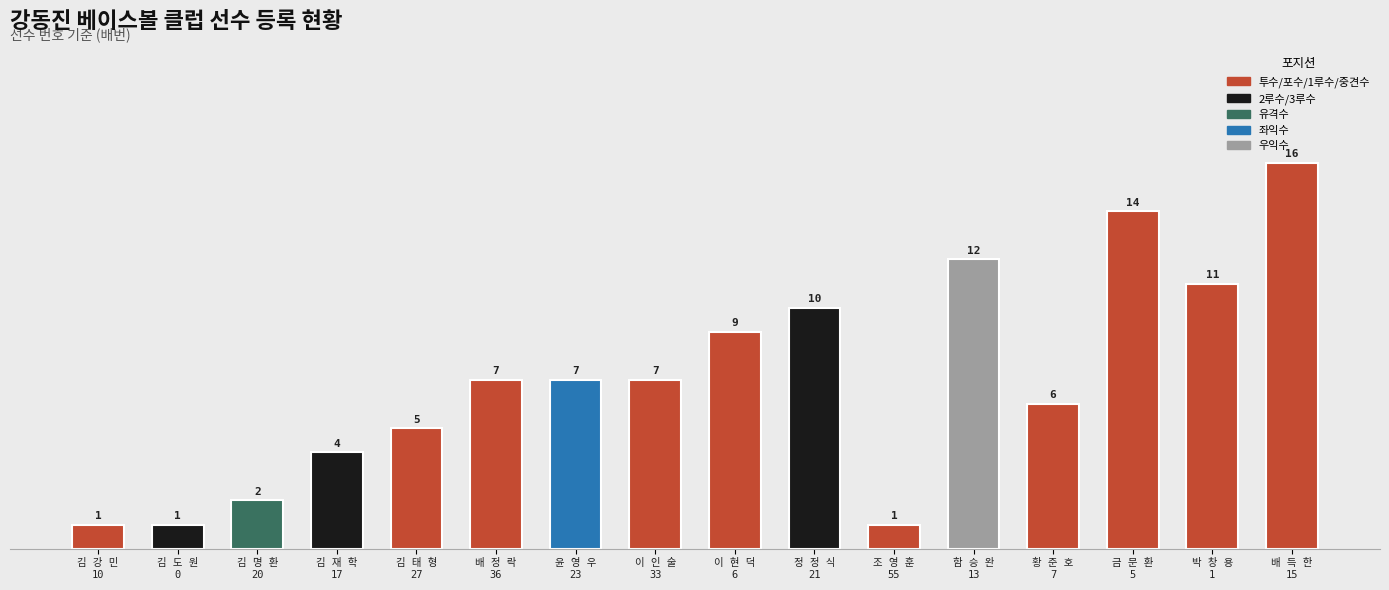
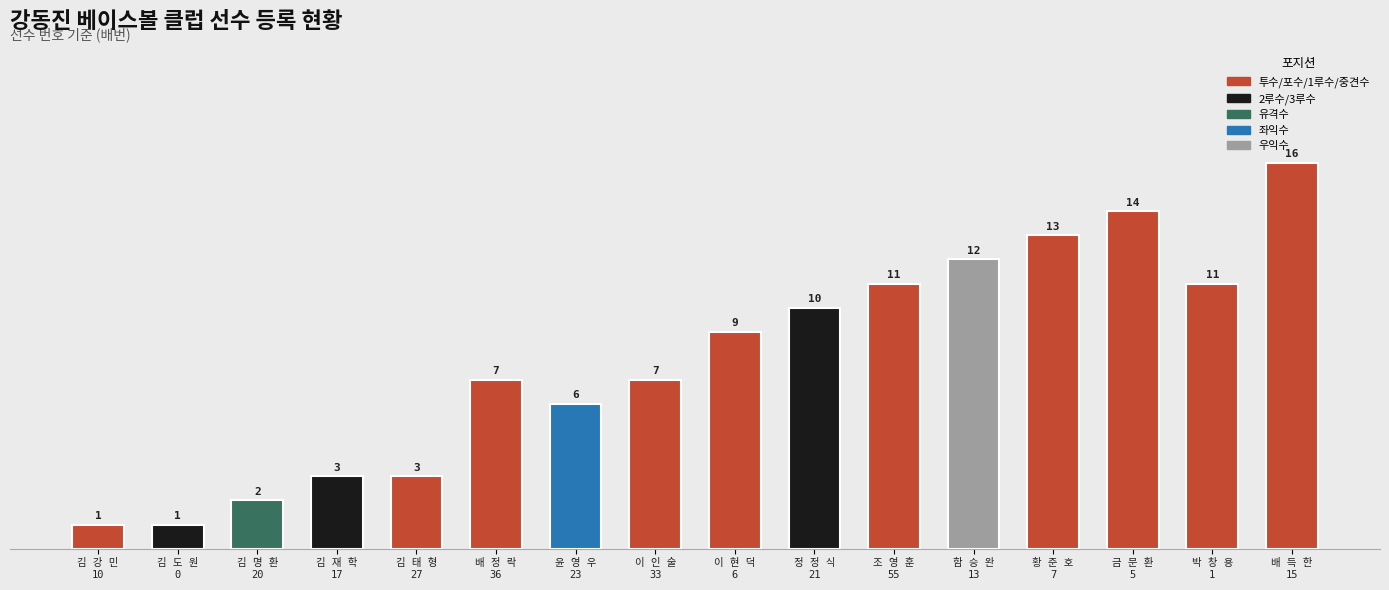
  {
    "김 강 민 10": 1,
    "김 도 원 0": 1,
    "김 명 환 20": 2,
-   "김 재 학 17": 4,
-   "김 태 형 27": 5,
+   "김 재 학 17": 3,
+   "김 태 형 27": 3,
    "배 정 락 36": 7,
-   "윤 영 우 23": 7,
+   "윤 영 우 23": 6,
    "이 인 술 33": 7,
    "이 현 덕 6": 9,
    "정 정 식 21": 10,
-   "조 영 훈 55": 1,
+   "조 영 훈 55": 11,
    "함 승 완 13": 12,
-   "황 준 호 7": 6,
+   "황 준 호 7": 13,
    "금 문 환 5": 14,
    "박 창 용 1": 11,
    "배 득 한 15": 16
  }
